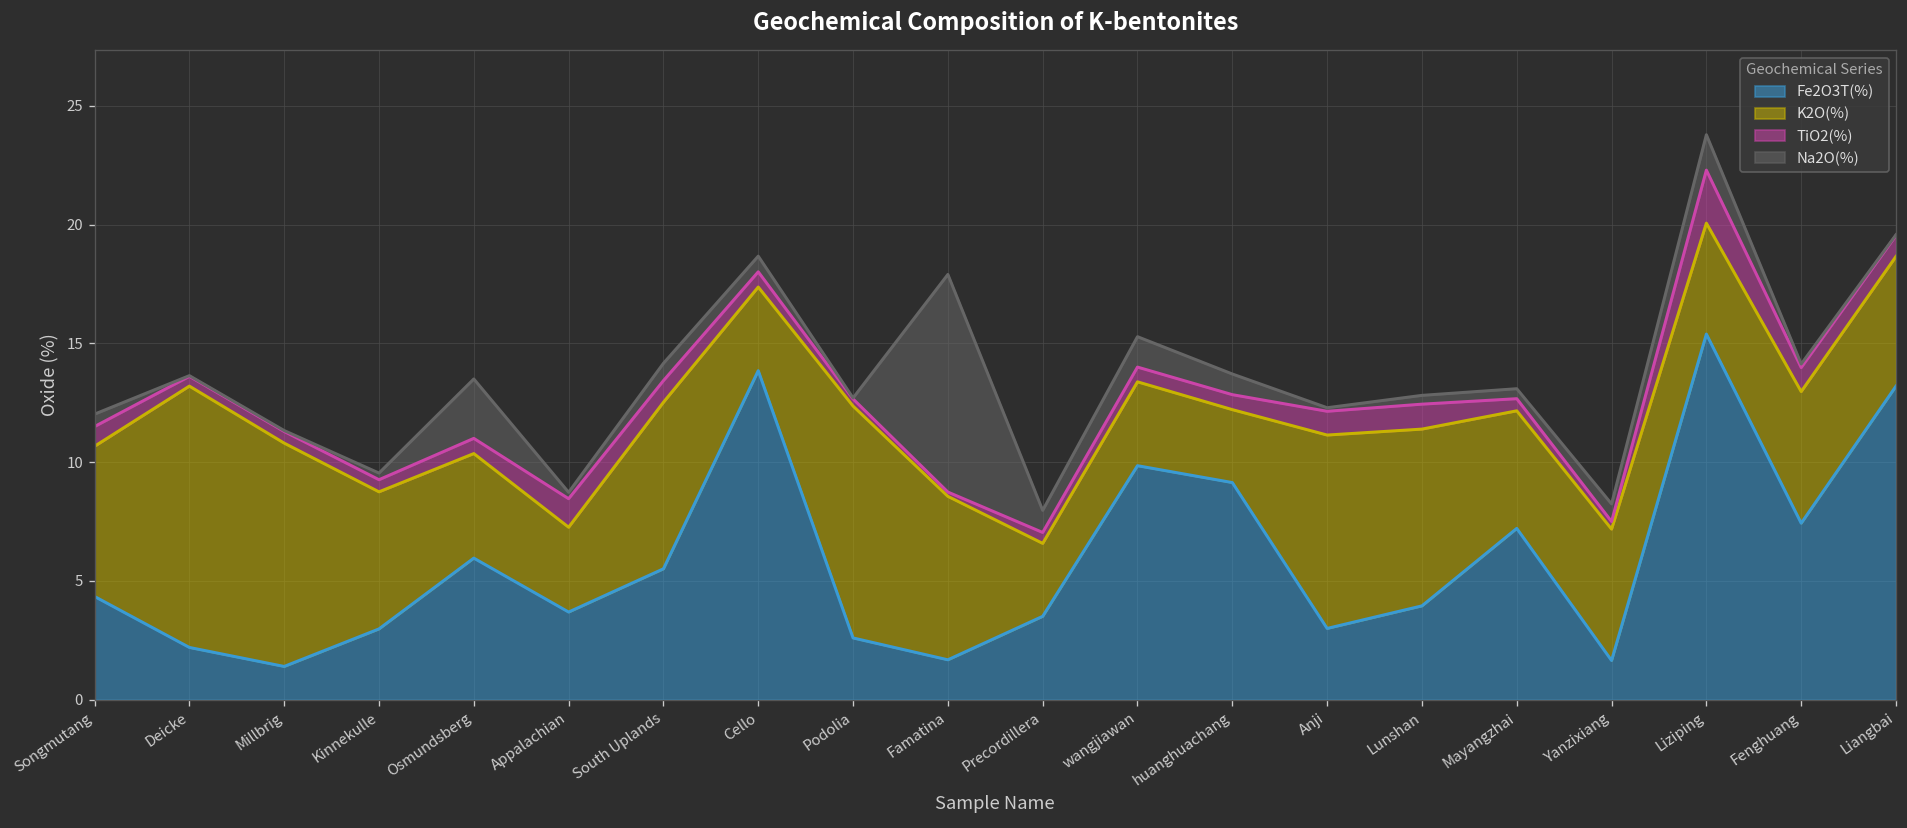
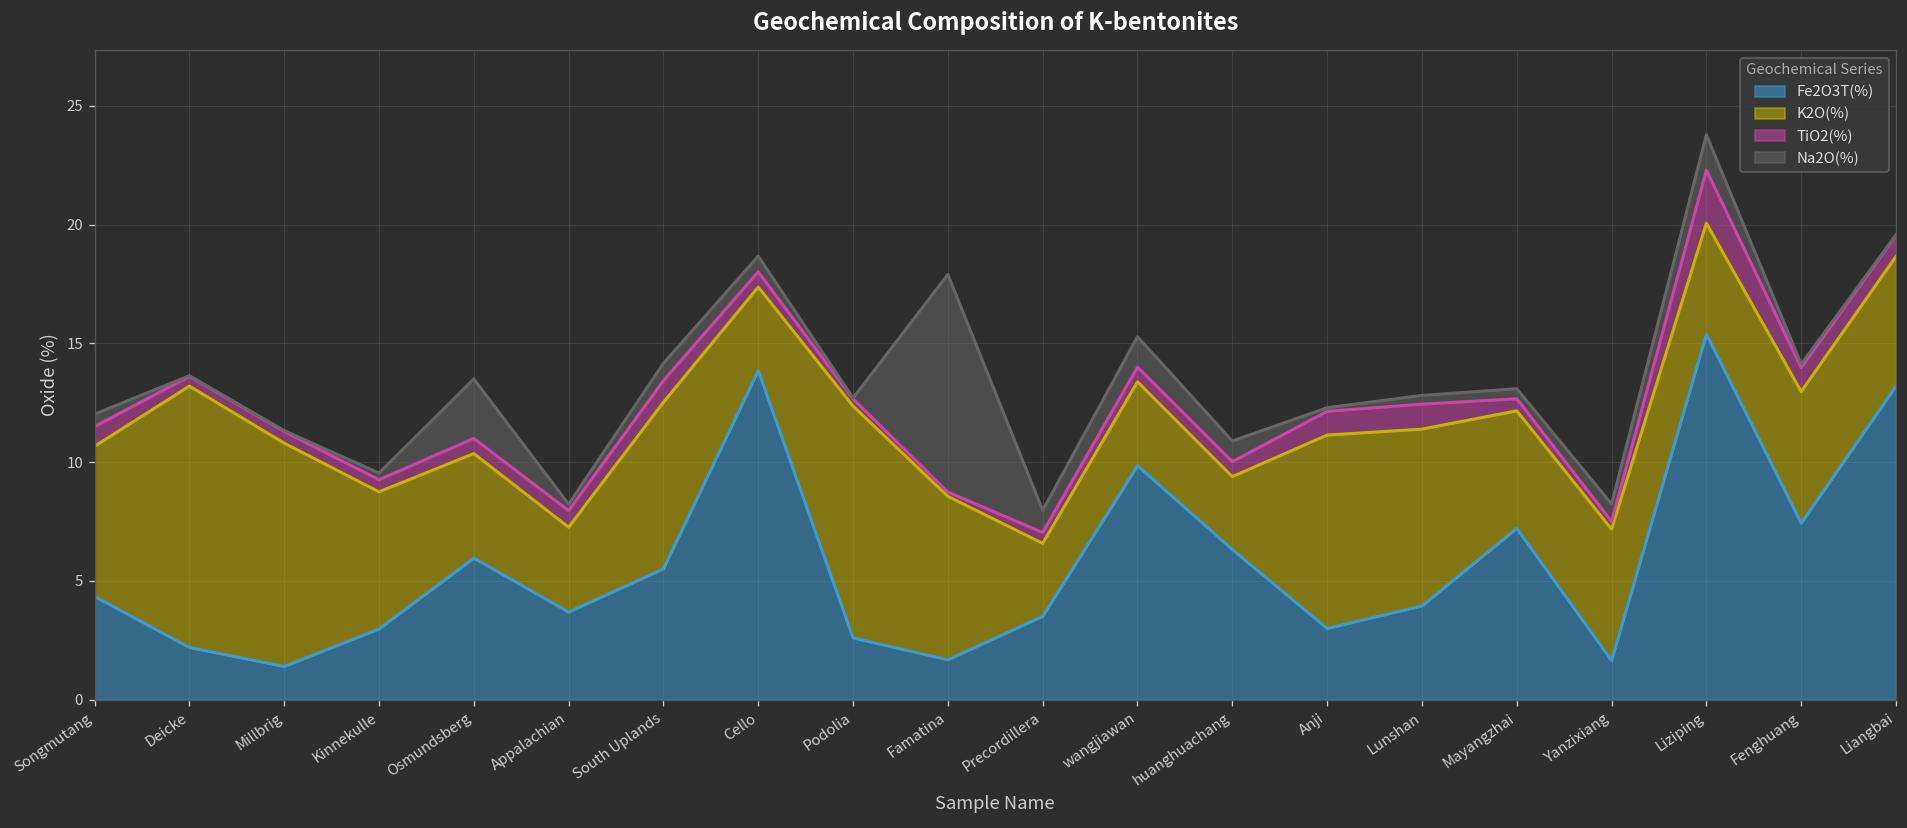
  {
    "Fe2O3T(%)": {
      "Songmutang": 4.3,
      "Deicke": 2.2,
      "Millbrig": 1.4,
      "Kinnekulle": 3.0,
      "Osmundsberg": 6.0,
      "Appalachian": 3.7,
      "South Uplands": 5.5,
      "Cello": 13.9,
      "Podolia": 2.6,
      "Famatina": 1.7,
      "Precordillera": 3.5,
      "wangjiawan": 9.9,
-     "huanghuachang": 9.1,
+     "huanghuachang": 6.3,
      "Anji": 3.0,
      "Lunshan": 4.0,
      "Mayangzhai": 7.2,
      "Yanzixiang": 1.7,
      "Liziping": 15.4,
      "Fenghuang": 7.4,
      "Liangbai": 13.2
    },
    "K2O(%)": {
      "Songmutang": 6.3,
      "Deicke": 11.0,
      "Millbrig": 9.4,
      "Kinnekulle": 5.8,
      "Osmundsberg": 4.4,
      "Appalachian": 3.6,
      "South Uplands": 7.0,
      "Cello": 3.5,
      "Podolia": 9.8,
      "Famatina": 6.9,
      "Precordillera": 3.1,
      "wangjiawan": 3.5,
      "huanghuachang": 3.1,
      "Anji": 8.1,
      "Lunshan": 7.4,
      "Mayangzhai": 5.0,
      "Yanzixiang": 5.5,
      "Liziping": 4.7,
      "Fenghuang": 5.5,
      "Liangbai": 5.5
    },
    "TiO2(%)": {
      "Songmutang": 0.8,
      "Kinnekulle": 0.5,
      "Osmundsberg": 0.6,
-     "Appalachian": 1.2,
+     "Appalachian": 0.7,
      "South Uplands": 0.9,
      "Cello": 0.6,
      "Famatina": 0.2,
      "Precordillera": 0.5,
      "wangjiawan": 0.6,
      "huanghuachang": 0.6,
      "Anji": 1.0,
      "Lunshan": 1.1,
      "Mayangzhai": 0.5,
      "Yanzixiang": 0.3,
      "Liziping": 2.2,
      "Fenghuang": 1.0
    },
    "Na2O(%)": {
      "Songmutang": 0.5,
      "Kinnekulle": 0.3,
      "Osmundsberg": 2.5,
      "Appalachian": 0.3,
      "South Uplands": 0.7,
      "Cello": 0.7,
      "Famatina": 9.2,
      "Precordillera": 0.9,
      "wangjiawan": 1.3,
      "huanghuachang": 0.9,
      "Anji": 0.2,
      "Lunshan": 0.4,
      "Mayangzhai": 0.4,
      "Yanzixiang": 0.7,
      "Liziping": 1.5,
      "Fenghuang": 0.2
    }
  }
